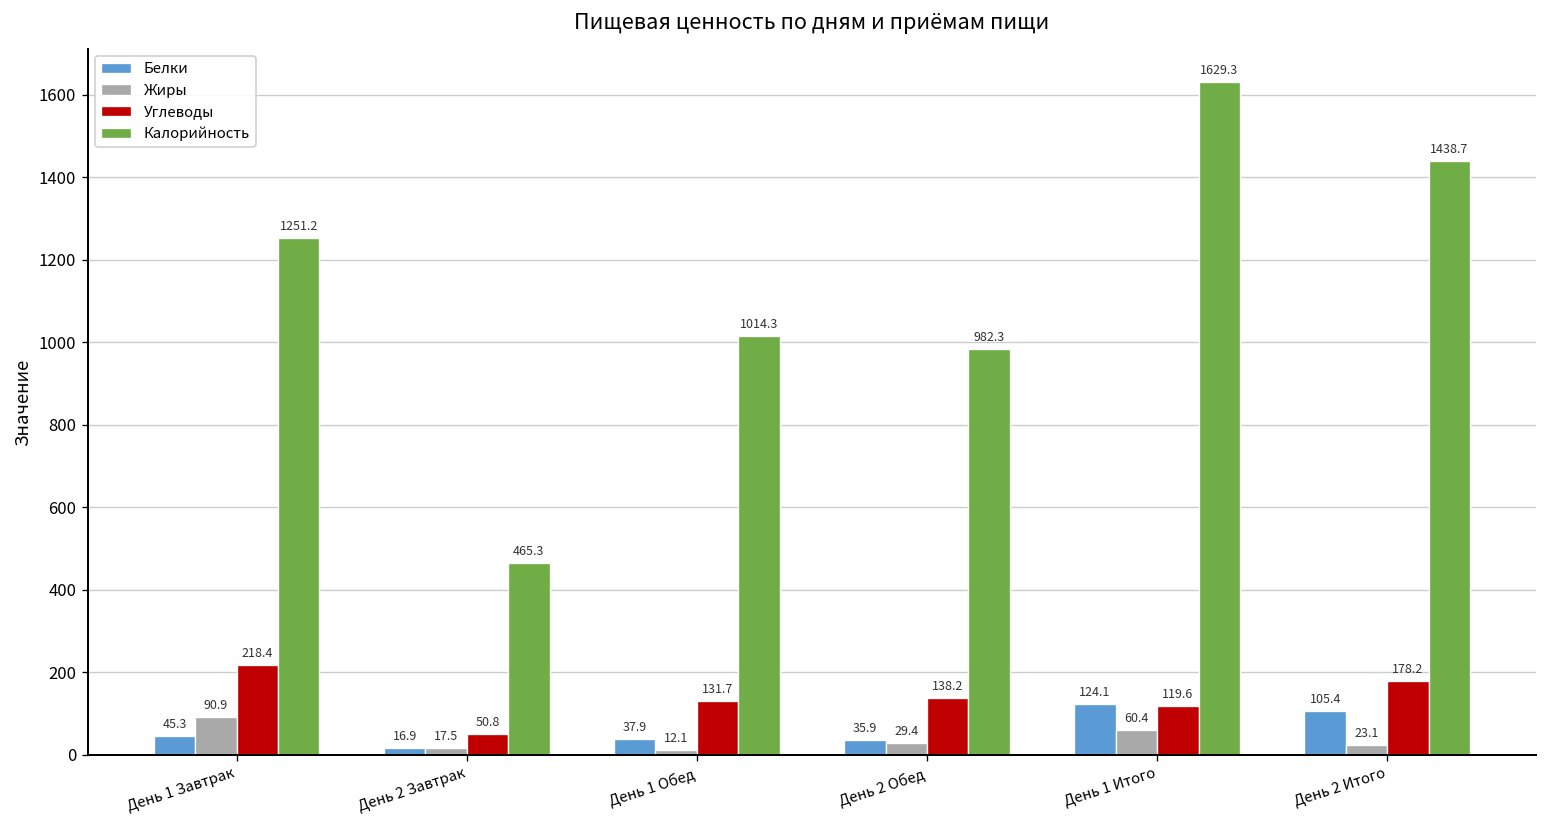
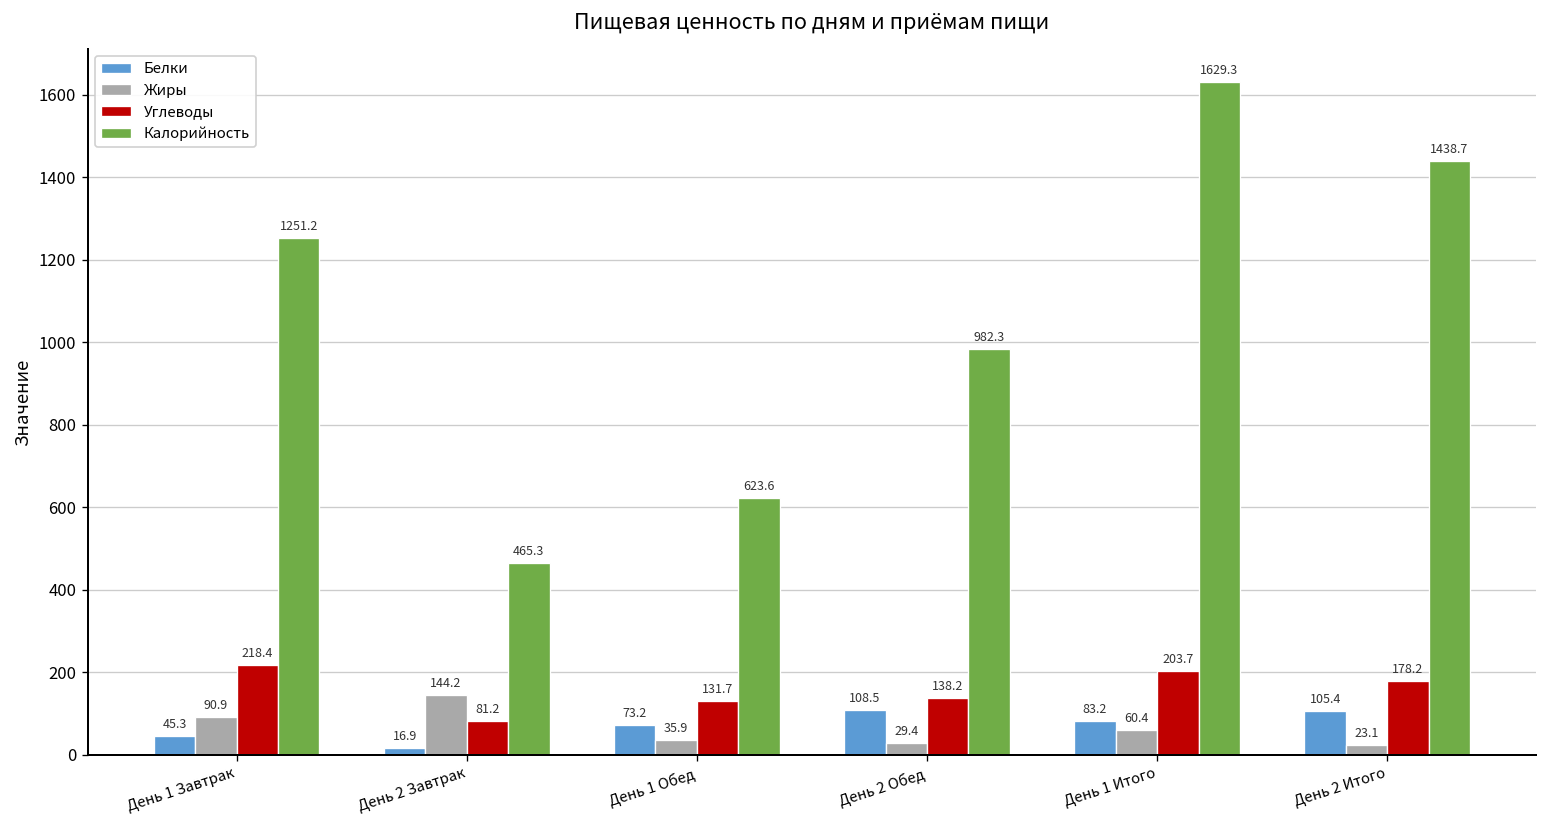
  {
    "Белки": {
      "День 1 Завтрак": 45.3,
      "День 2 Завтрак": 16.9,
-     "День 1 Обед": 37.9,
-     "День 2 Обед": 35.9,
-     "День 1 Итого": 124.1,
+     "День 1 Обед": 73.2,
+     "День 2 Обед": 108.5,
+     "День 1 Итого": 83.2,
      "День 2 Итого": 105.4
    },
    "Жиры": {
      "День 1 Завтрак": 90.9,
-     "День 2 Завтрак": 17.5,
-     "День 1 Обед": 12.1,
+     "День 2 Завтрак": 144.2,
+     "День 1 Обед": 35.9,
      "День 2 Обед": 29.4,
      "День 1 Итого": 60.4,
      "День 2 Итого": 23.1
    },
    "Углеводы": {
      "День 1 Завтрак": 218.4,
-     "День 2 Завтрак": 50.8,
+     "День 2 Завтрак": 81.2,
      "День 1 Обед": 131.7,
      "День 2 Обед": 138.2,
-     "День 1 Итого": 119.6,
+     "День 1 Итого": 203.7,
      "День 2 Итого": 178.2
    },
    "Калорийность": {
      "День 1 Завтрак": 1251.2,
      "День 2 Завтрак": 465.3,
-     "День 1 Обед": 1014.3,
+     "День 1 Обед": 623.6,
      "День 2 Обед": 982.3,
      "День 1 Итого": 1629.3,
      "День 2 Итого": 1438.7
    }
  }
